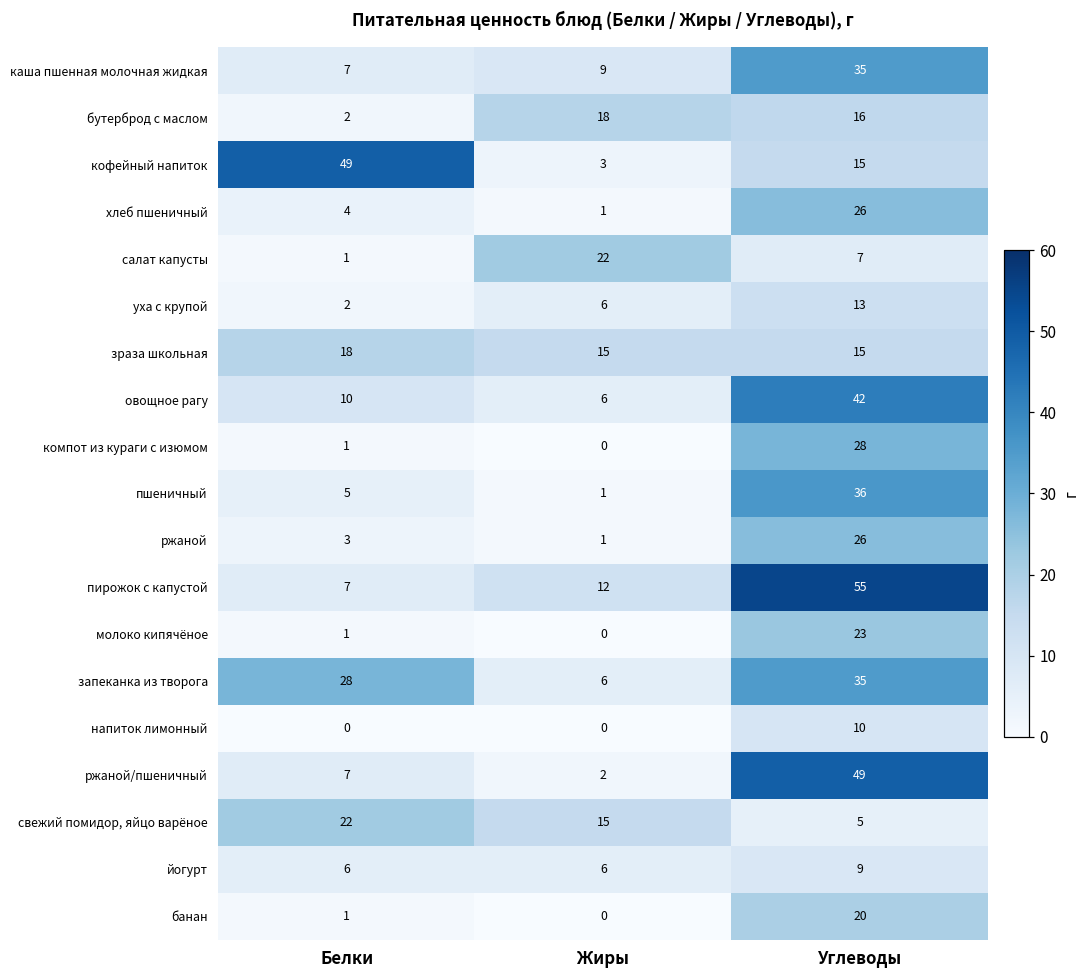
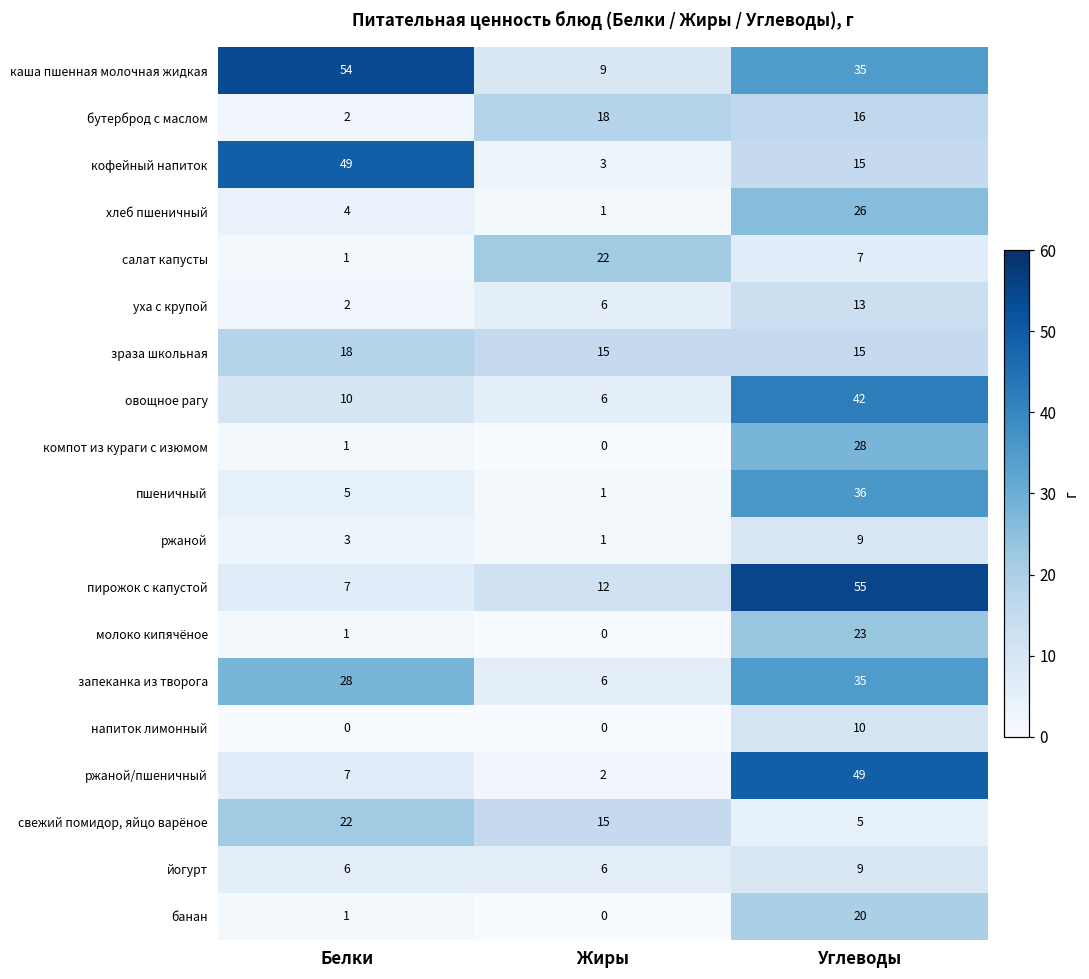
  {
    "каша пшенная молочная жидкая": {
-     "Белки": 7,
+     "Белки": 54,
      "Жиры": 9,
      "Углеводы": 35
    },
    "бутерброд с маслом": {
      "Белки": 2,
      "Жиры": 18,
      "Углеводы": 16
    },
    "кофейный напиток": {
      "Белки": 49,
      "Жиры": 3,
      "Углеводы": 15
    },
    "хлеб пшеничный": {
      "Белки": 4,
      "Жиры": 1,
      "Углеводы": 26
    },
    "салат капусты": {
      "Белки": 1,
      "Жиры": 22,
      "Углеводы": 7
    },
    "уха с крупой": {
      "Белки": 2,
      "Жиры": 6,
      "Углеводы": 13
    },
    "зраза школьная": {
      "Белки": 18,
      "Жиры": 15,
      "Углеводы": 15
    },
    "овощное рагу": {
      "Белки": 10,
      "Жиры": 6,
      "Углеводы": 42
    },
    "компот из кураги с изюмом": {
      "Белки": 1,
      "Жиры": 0,
      "Углеводы": 28
    },
    "пшеничный": {
      "Белки": 5,
      "Жиры": 1,
      "Углеводы": 36
    },
    "ржаной": {
      "Белки": 3,
      "Жиры": 1,
-     "Углеводы": 26
+     "Углеводы": 9
    },
    "пирожок с капустой": {
      "Белки": 7,
      "Жиры": 12,
      "Углеводы": 55
    },
    "молоко кипячёное": {
      "Белки": 1,
      "Жиры": 0,
      "Углеводы": 23
    },
    "запеканка из творога": {
      "Белки": 28,
      "Жиры": 6,
      "Углеводы": 35
    },
    "напиток лимонный": {
      "Белки": 0,
      "Жиры": 0,
      "Углеводы": 10
    },
    "ржаной/пшеничный": {
      "Белки": 7,
      "Жиры": 2,
      "Углеводы": 49
    },
    "свежий помидор, яйцо варёное": {
      "Белки": 22,
      "Жиры": 15,
      "Углеводы": 5
    },
    "йогурт": {
      "Белки": 6,
      "Жиры": 6,
      "Углеводы": 9
    },
    "банан": {
      "Белки": 1,
      "Жиры": 0,
      "Углеводы": 20
    }
  }
